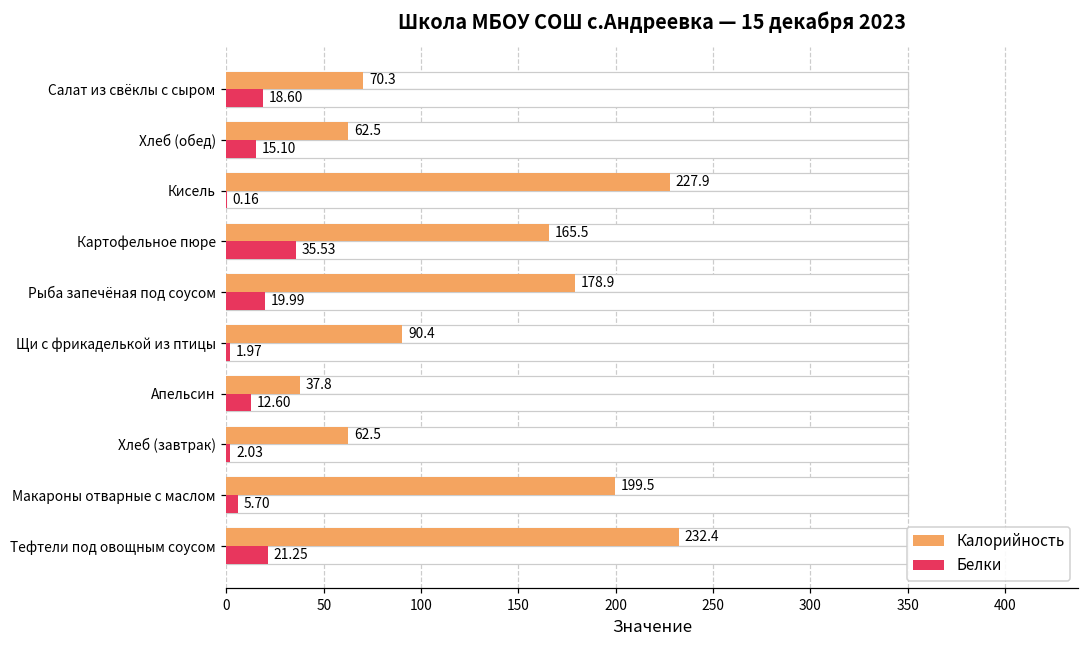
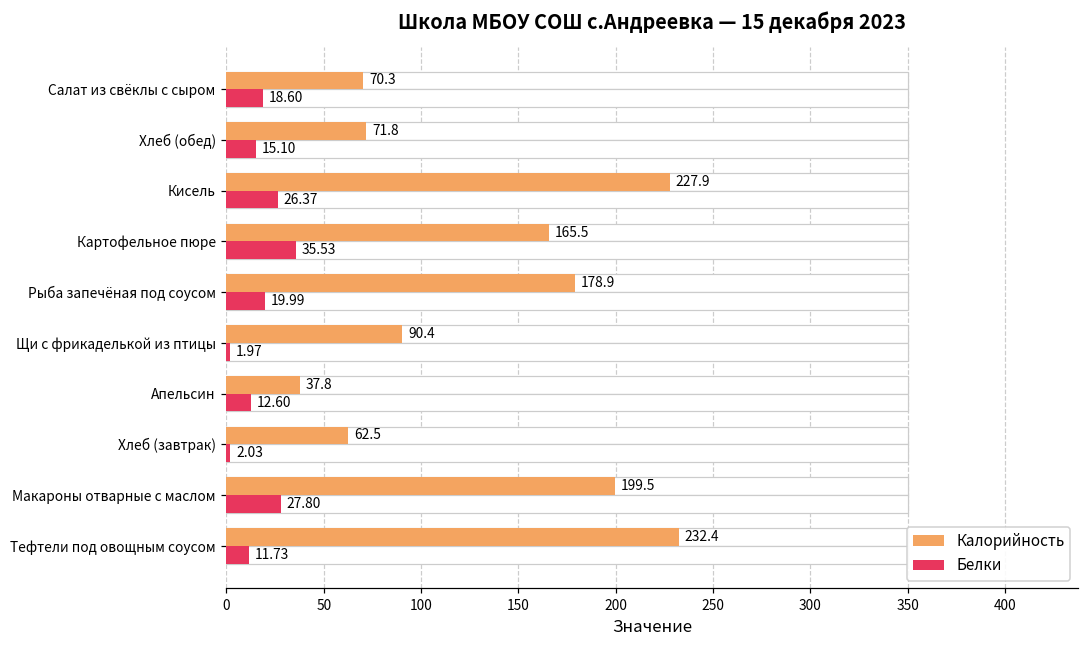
  {
    "Калорийность": {
-     "Хлеб (обед)": 62.5
+     "Хлеб (обед)": 71.8
    },
    "Белки": {
-     "Кисель": 0.16,
-     "Макароны отварные с маслом": 5.70,
-     "Тефтели под овощным соусом": 21.25
+     "Кисель": 26.37,
+     "Макароны отварные с маслом": 27.80,
+     "Тефтели под овощным соусом": 11.73
    }
  }
